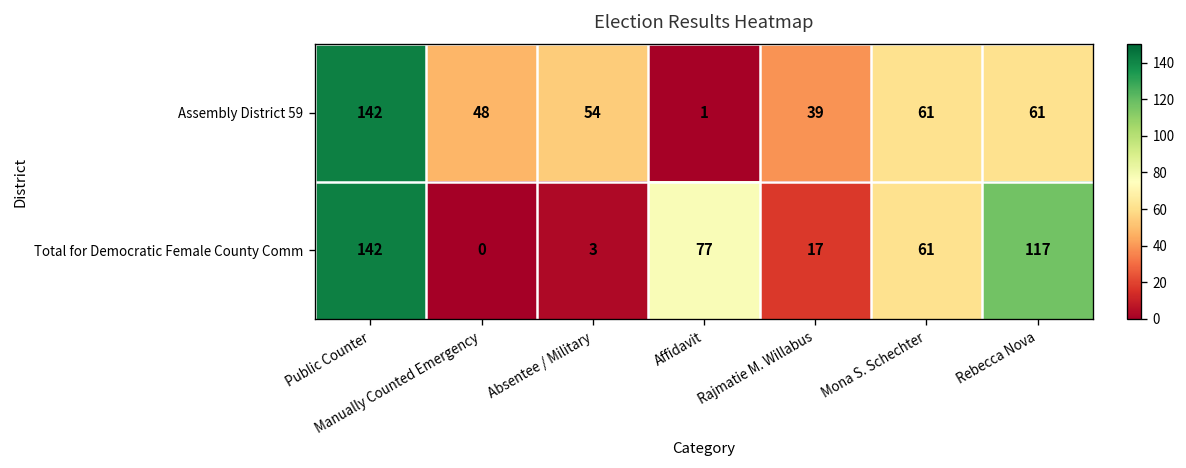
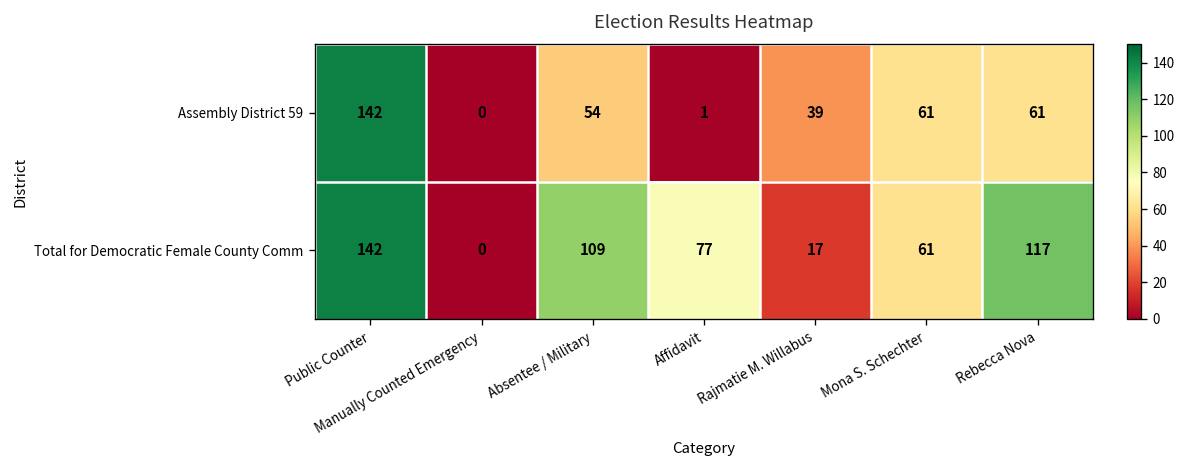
  {
    "Assembly District 59": {
      "Public Counter": 142,
-     "Manually Counted Emergency": 48,
+     "Manually Counted Emergency": 0,
      "Absentee / Military": 54,
      "Affidavit": 1,
      "Rajmatie M. Willabus": 39,
      "Mona S. Schechter": 61,
      "Rebecca Nova": 61
    },
    "Total for Democratic Female County Comm": {
      "Public Counter": 142,
      "Manually Counted Emergency": 0,
-     "Absentee / Military": 3,
+     "Absentee / Military": 109,
      "Affidavit": 77,
      "Rajmatie M. Willabus": 17,
      "Mona S. Schechter": 61,
      "Rebecca Nova": 117
    }
  }
